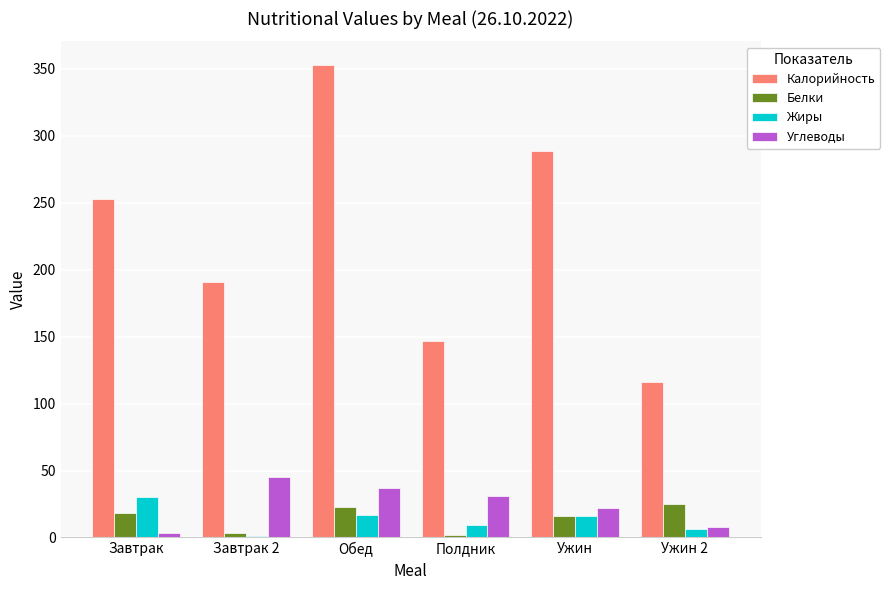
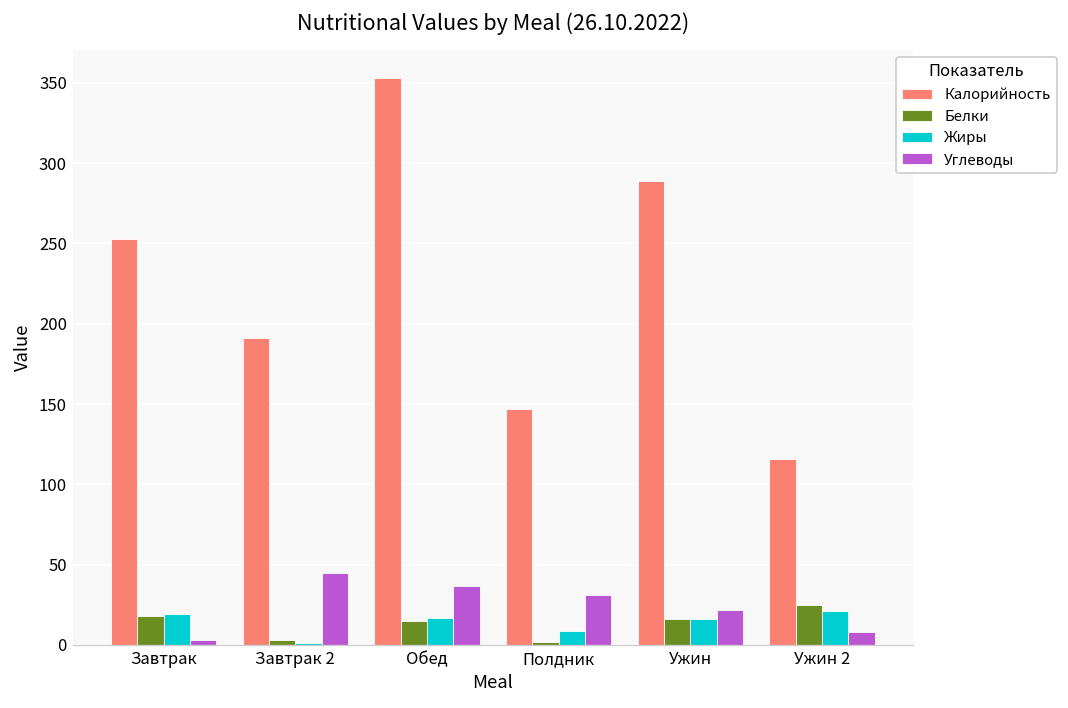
  {
    "Калорийность": {
      "Завтрак": 253,
      "Завтрак 2": 191,
      "Обед": 353,
      "Полдник": 147,
      "Ужин": 289,
      "Ужин 2": 116
    },
    "Белки": {
      "Завтрак": 18,
      "Завтрак 2": 3,
-     "Обед": 23,
+     "Обед": 15,
      "Полдник": 2,
      "Ужин": 16,
      "Ужин 2": 25
    },
    "Жиры": {
-     "Завтрак": 30,
+     "Завтрак": 19,
      "Обед": 17,
      "Полдник": 9,
      "Ужин": 16,
-     "Ужин 2": 6
+     "Ужин 2": 21
    },
    "Углеводы": {
      "Завтрак": 3,
      "Завтрак 2": 45,
      "Обед": 37,
      "Полдник": 31,
      "Ужин": 22,
      "Ужин 2": 8
    }
  }
